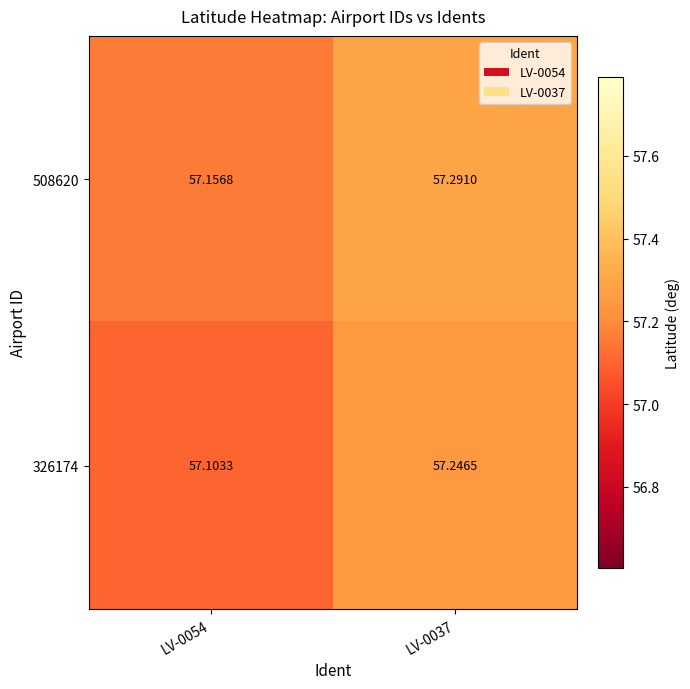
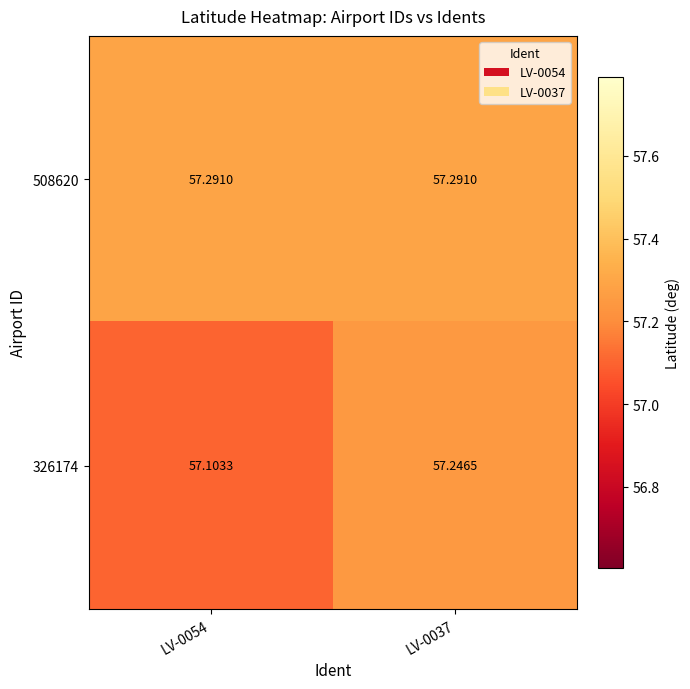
  {
    "508620": {
-     "LV-0054": 57.1568,
+     "LV-0054": 57.2910,
      "LV-0037": 57.2910
    },
    "326174": {
      "LV-0054": 57.1033,
      "LV-0037": 57.2465
    }
  }
